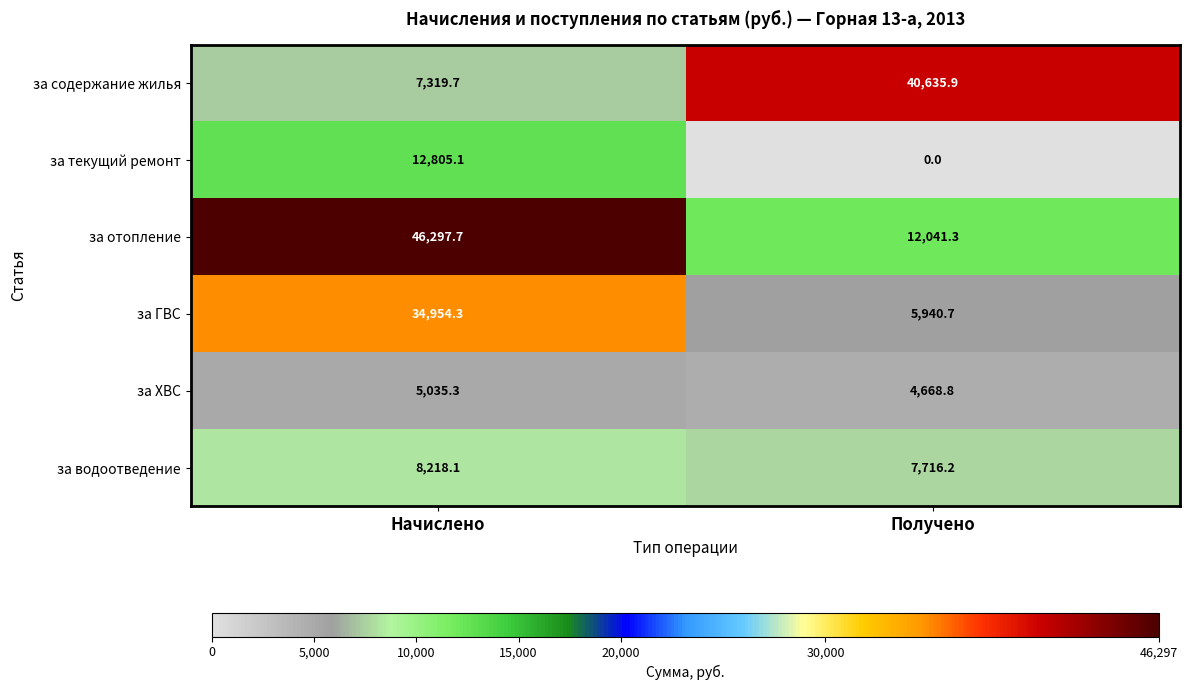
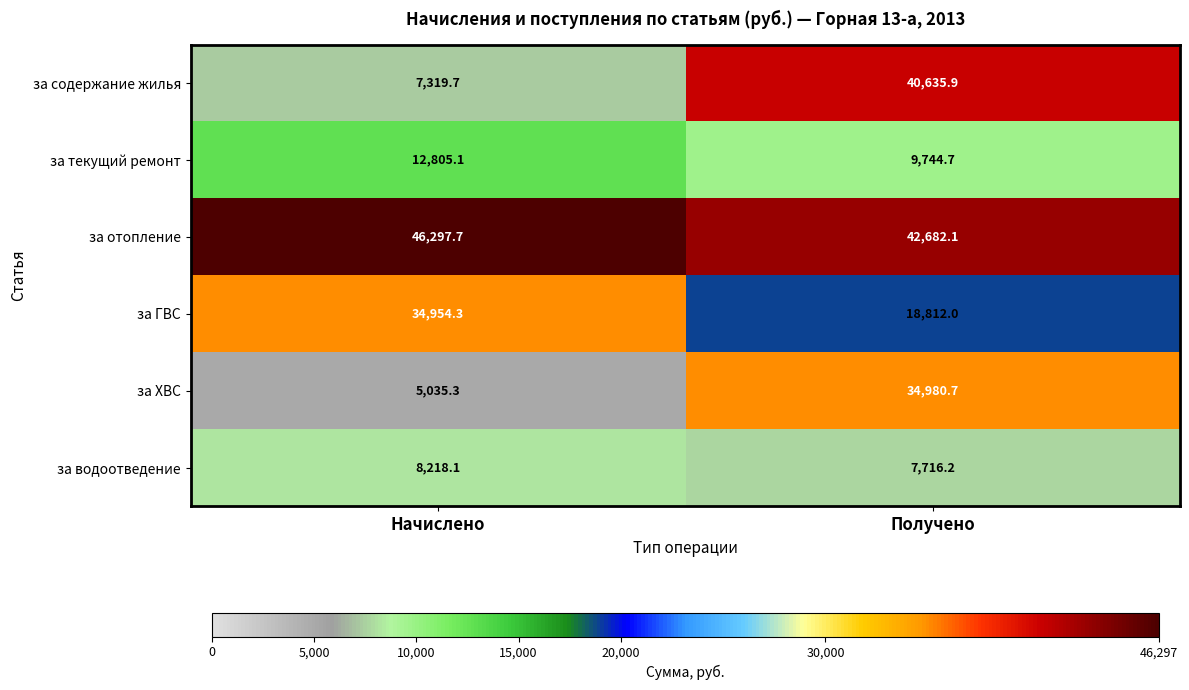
  {
    "за содержание жилья": {
      "Начислено": "7,319.7",
      "Получено": "40,635.9"
    },
    "за текущий ремонт": {
      "Начислено": "12,805.1",
-     "Получено": "0.0"
+     "Получено": "9,744.7"
    },
    "за отопление": {
      "Начислено": "46,297.7",
-     "Получено": "12,041.3"
+     "Получено": "42,682.1"
    },
    "за ГВС": {
      "Начислено": "34,954.3",
-     "Получено": "5,940.7"
+     "Получено": "18,812.0"
    },
    "за ХВС": {
      "Начислено": "5,035.3",
-     "Получено": "4,668.8"
+     "Получено": "34,980.7"
    },
    "за водоотведение": {
      "Начислено": "8,218.1",
      "Получено": "7,716.2"
    }
  }
